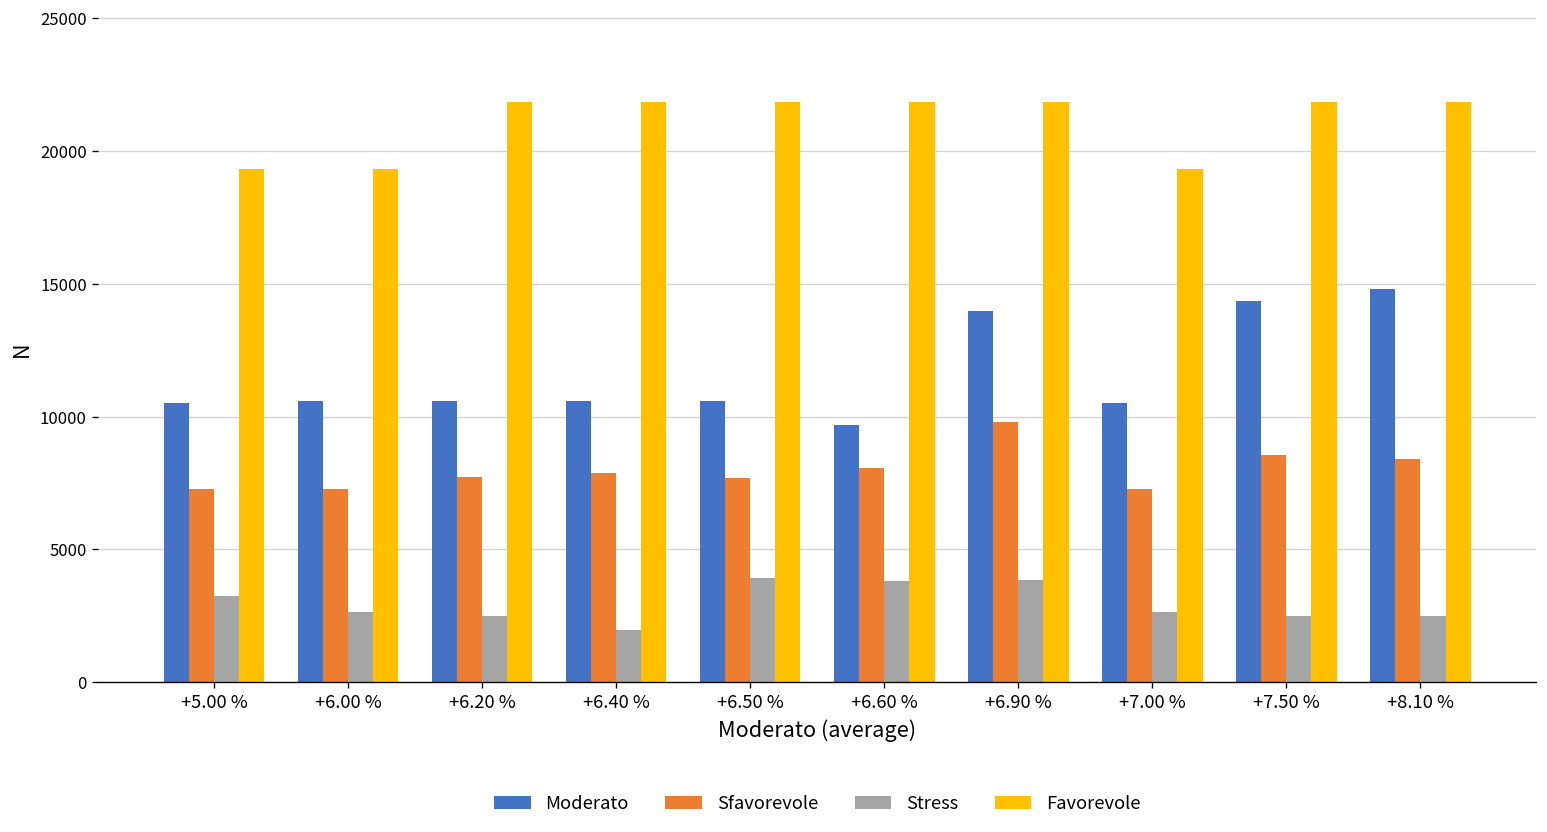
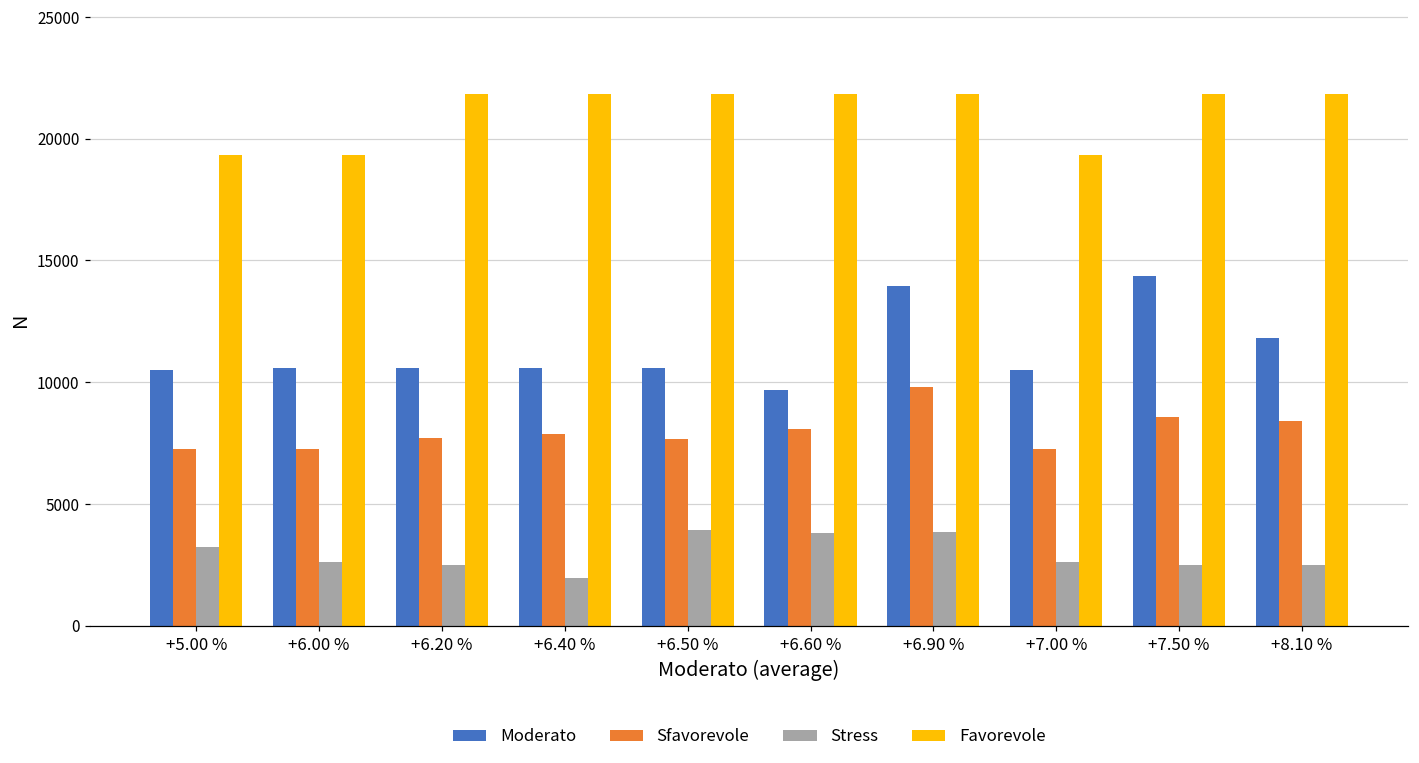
  {
    "Moderato": {
      "+5.00 %": 10500,
      "+6.00 %": 10600,
      "+6.20 %": 10600,
      "+6.40 %": 10600,
      "+6.50 %": 10600,
      "+6.60 %": 9700,
      "+6.90 %": 14000,
      "+7.00 %": 10500,
      "+7.50 %": 14400,
-     "+8.10 %": 14800
+     "+8.10 %": 11800
    },
    "Sfavorevole": {
      "+5.00 %": 7300,
      "+6.00 %": 7300,
      "+6.20 %": 7700,
      "+6.40 %": 7900,
      "+6.50 %": 7700,
      "+6.60 %": 8100,
      "+6.90 %": 9800,
      "+7.00 %": 7300,
      "+7.50 %": 8600,
      "+8.10 %": 8400
    },
    "Stress": {
      "+5.00 %": 3200,
      "+6.00 %": 2600,
      "+6.20 %": 2500,
      "+6.40 %": 2000,
      "+6.50 %": 3900,
      "+6.60 %": 3800,
      "+6.90 %": 3800,
      "+7.00 %": 2600,
      "+7.50 %": 2500,
      "+8.10 %": 2500
    },
    "Favorevole": {
      "+5.00 %": 19300,
      "+6.00 %": 19300,
      "+6.20 %": 21900,
      "+6.40 %": 21900,
      "+6.50 %": 21900,
      "+6.60 %": 21900,
      "+6.90 %": 21900,
      "+7.00 %": 19300,
      "+7.50 %": 21900,
      "+8.10 %": 21900
    }
  }
